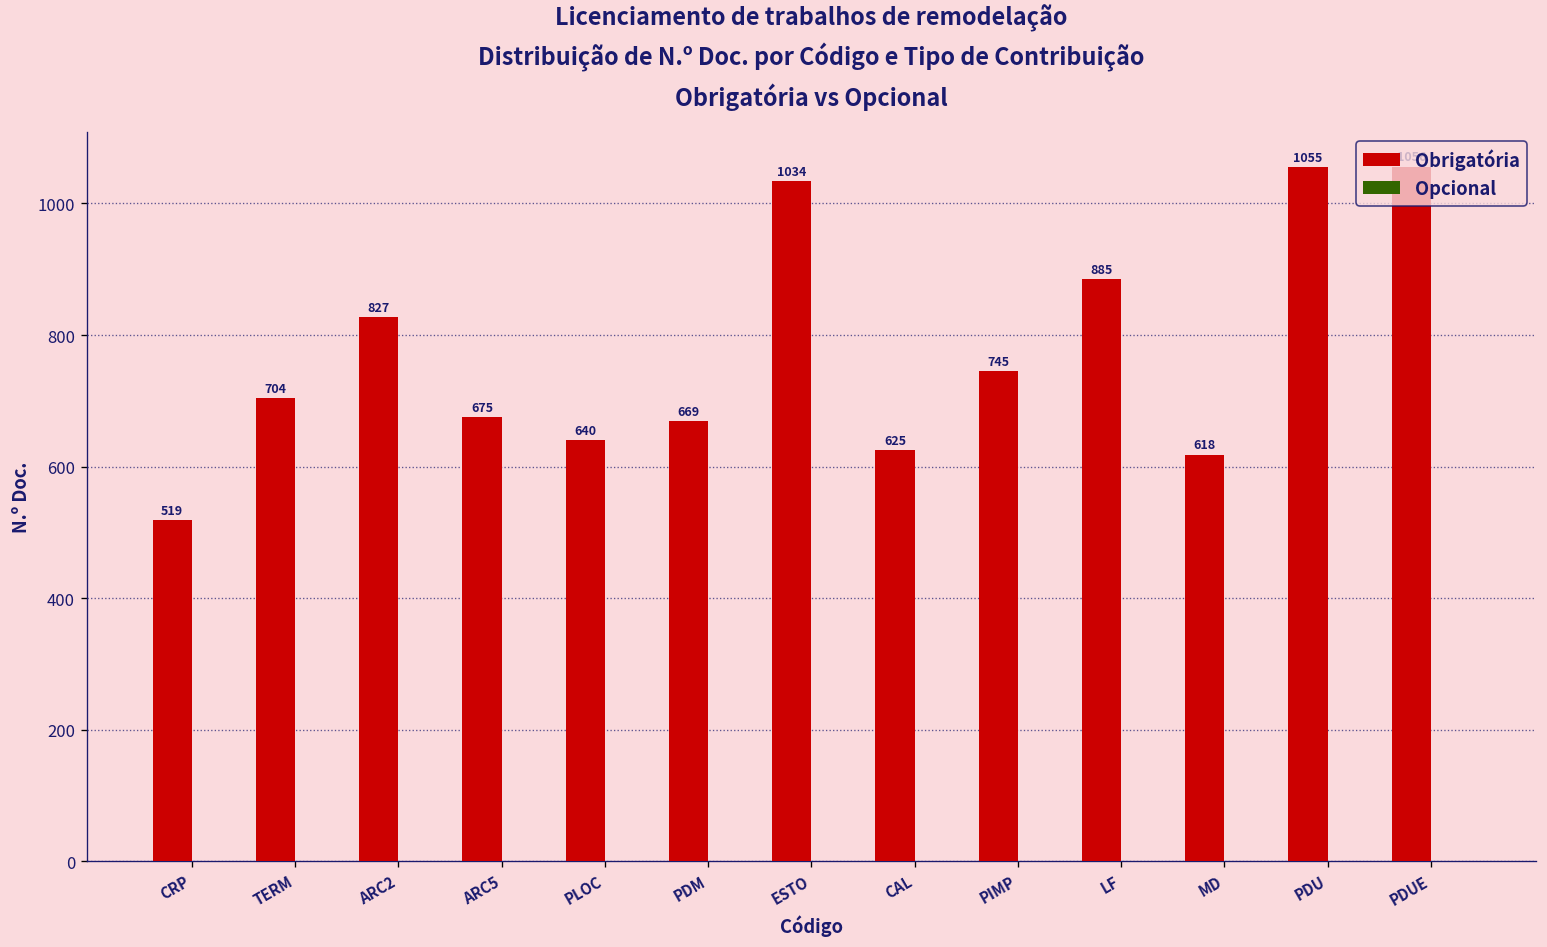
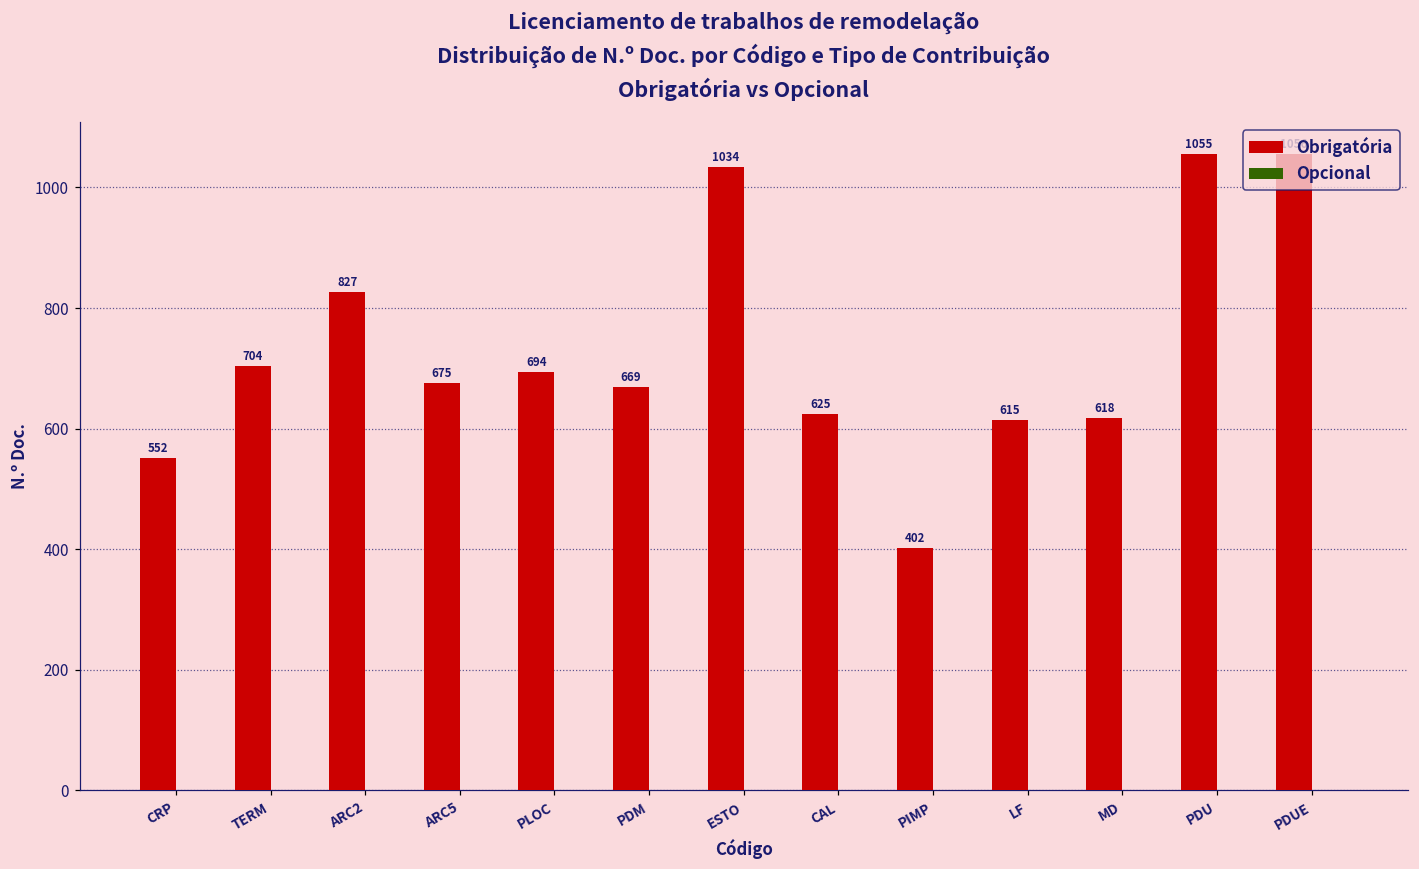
  {
    "Obrigatória": {
-     "CRP": 519,
+     "CRP": 552,
      "TERM": 704,
      "ARC2": 827,
      "ARC5": 675,
-     "PLOC": 640,
+     "PLOC": 694,
      "PDM": 669,
      "ESTO": 1034,
      "CAL": 625,
-     "PIMP": 745,
-     "LF": 885,
+     "PIMP": 402,
+     "LF": 615,
      "MD": 618,
      "PDU": 1055
    },
    "Opcional": {
      "CRP": 0,
      "TERM": 0,
      "ARC2": 0,
      "ARC5": 0,
      "PLOC": 0,
      "PDM": 0,
      "ESTO": 0,
      "CAL": 0,
      "PIMP": 0,
      "LF": 0,
      "MD": 0,
      "PDU": 0,
      "PDUE": 0
    }
  }
